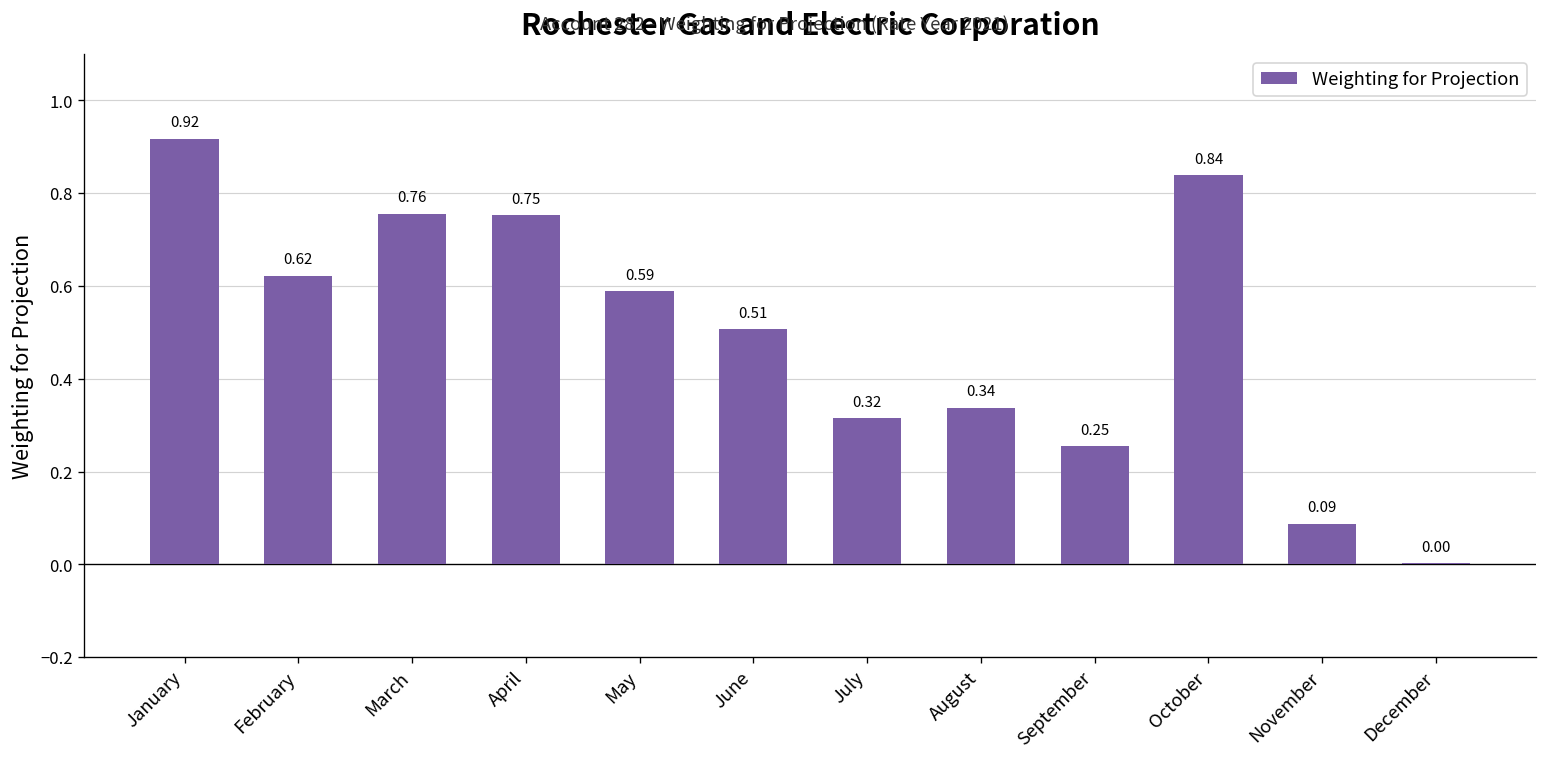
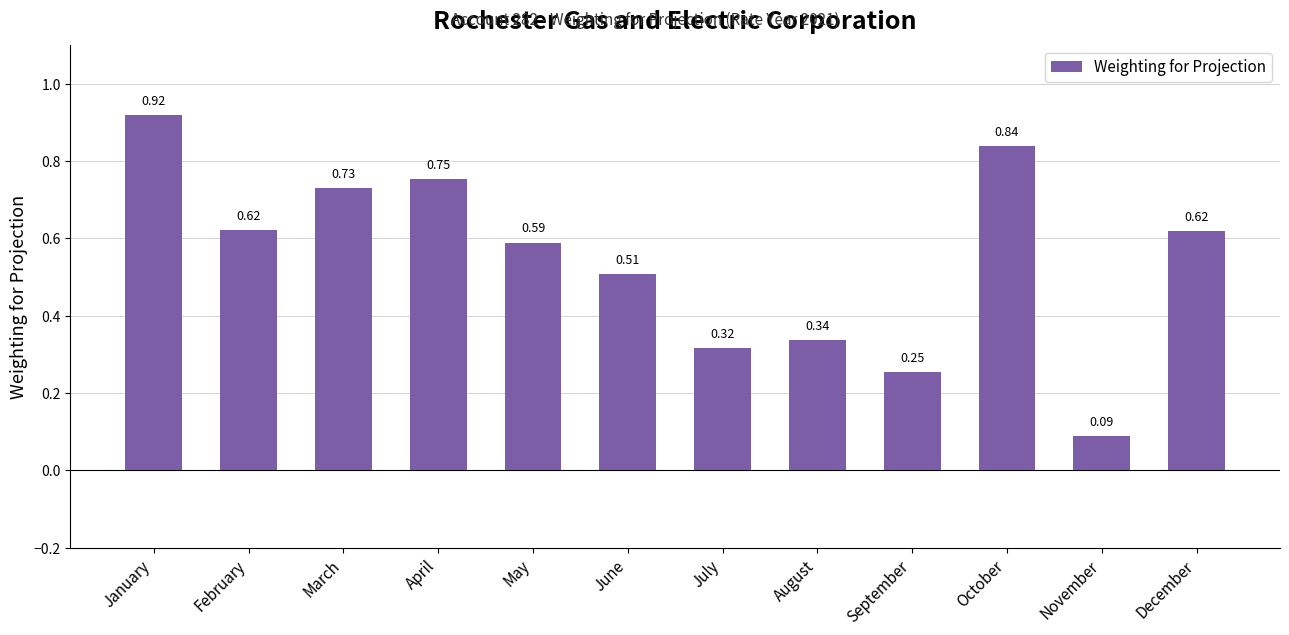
  {
    "January": 0.92,
    "February": 0.62,
-   "March": 0.76,
+   "March": 0.73,
    "April": 0.75,
    "May": 0.59,
    "June": 0.51,
    "July": 0.32,
    "August": 0.34,
    "September": 0.25,
    "October": 0.84,
    "November": 0.09,
-   "December": 0.00
+   "December": 0.62
  }
